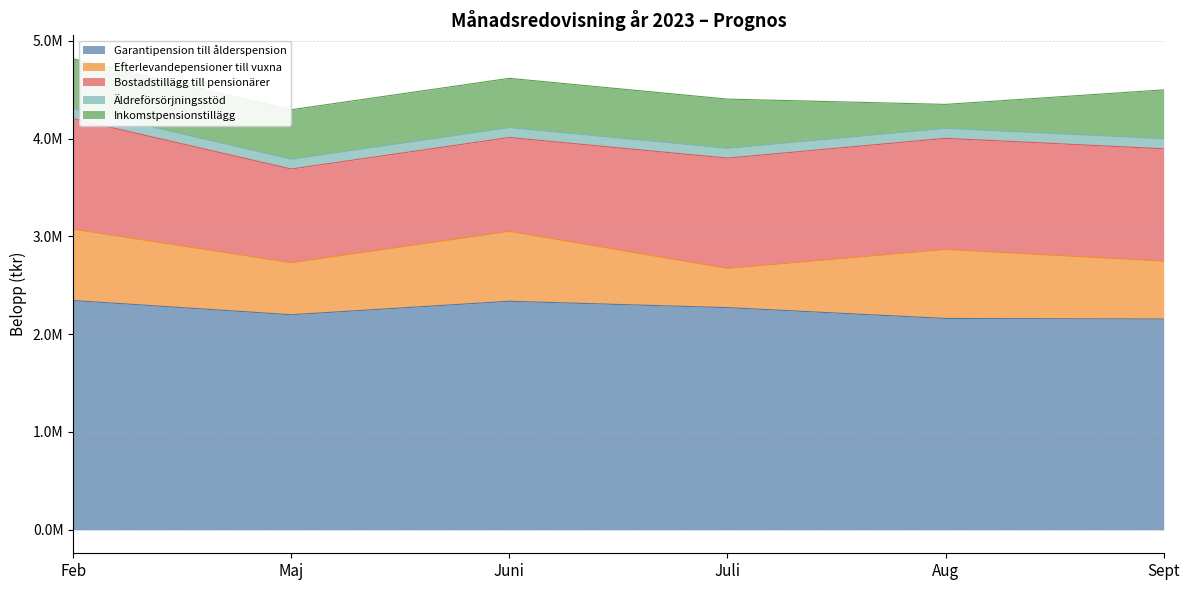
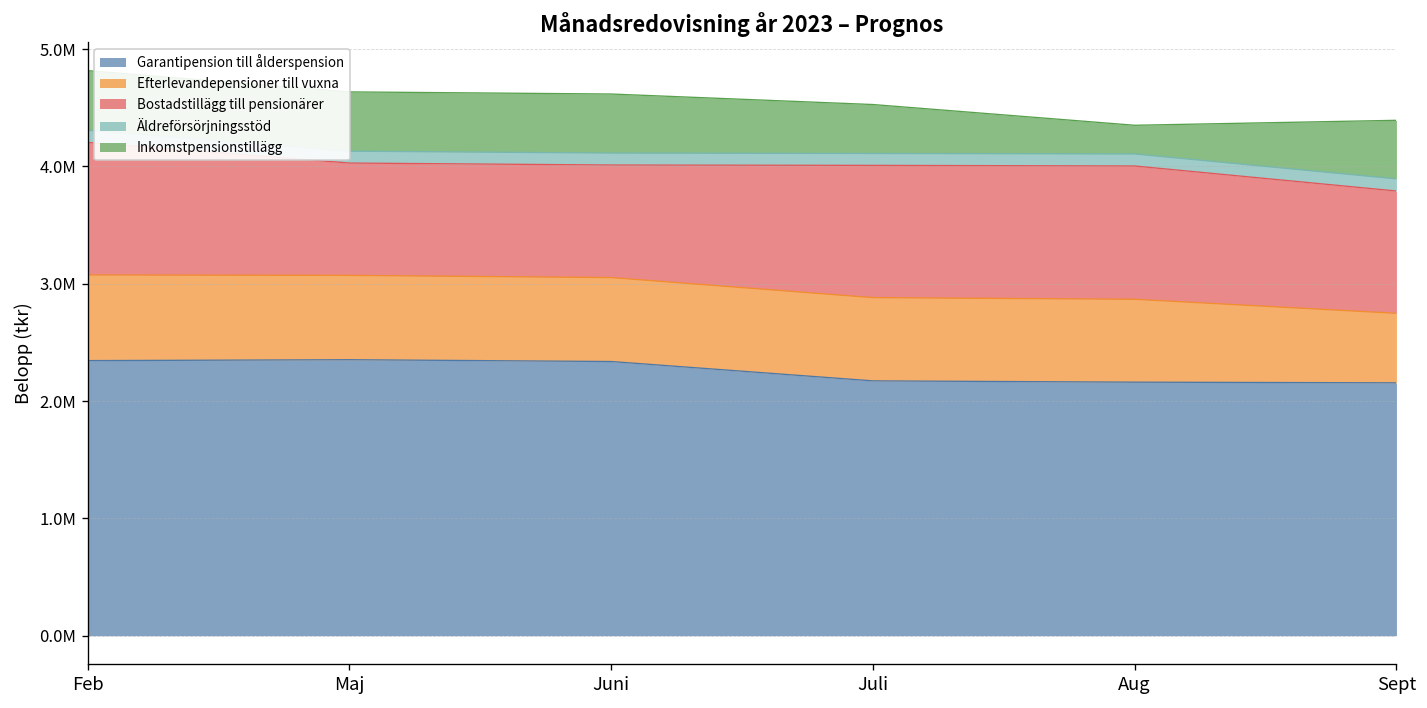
  {
    "Garantipension till ålderspension": {
      "Feb": 2300000,
-     "Maj": 2200000,
+     "Maj": 2400000,
      "Juni": 2300000,
-     "Juli": 2300000,
+     "Juli": 2200000,
      "Aug": 2200000,
      "Sept": 2200000
    },
    "Efterlevandepensioner till vuxna": {
      "Feb": 700000,
-     "Maj": 500000,
+     "Maj": 700000,
      "Juni": 700000,
-     "Juli": 400000,
+     "Juli": 700000,
      "Aug": 700000,
      "Sept": 600000
    },
    "Bostadstillägg till pensionärer": {
      "Feb": 1100000,
      "Maj": 1000000,
      "Juni": 1000000,
      "Juli": 1100000,
      "Aug": 1100000,
-     "Sept": 1100000
+     "Sept": 1000000
    },
    "Äldreförsörjningsstöd": {
      "Feb": 100000,
      "Maj": 100000,
      "Juni": 100000,
      "Juli": 100000,
      "Aug": 100000,
      "Sept": 100000
    },
    "Inkomstpensionstillägg": {
      "Feb": 500000,
      "Juni": 500000,
-     "Juli": 500000,
+     "Juli": 400000,
      "Aug": 200000,
      "Sept": 500000
    }
  }
